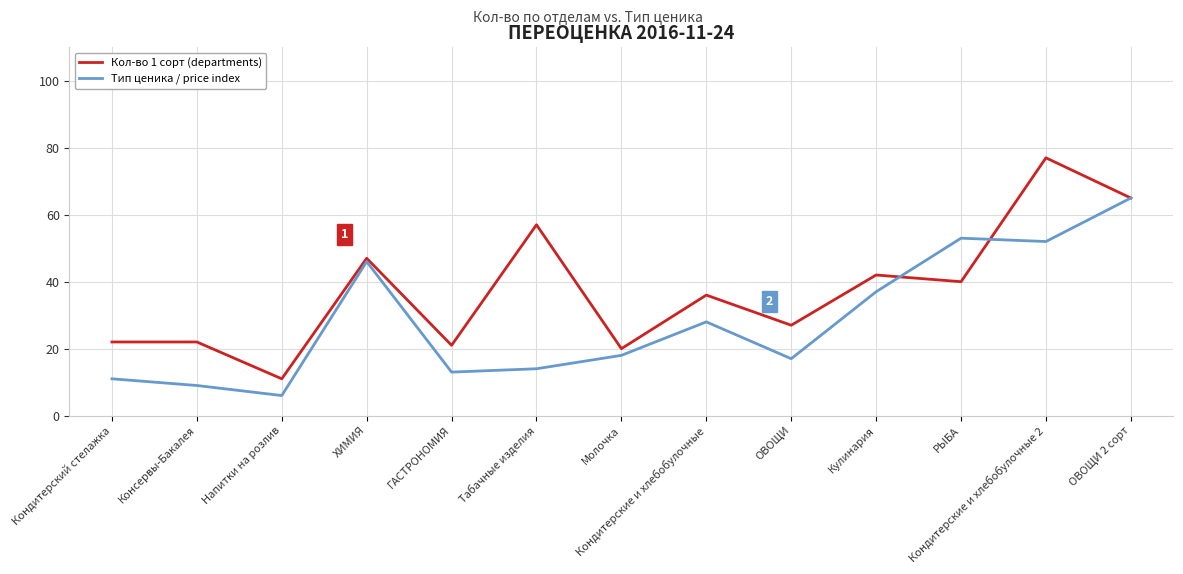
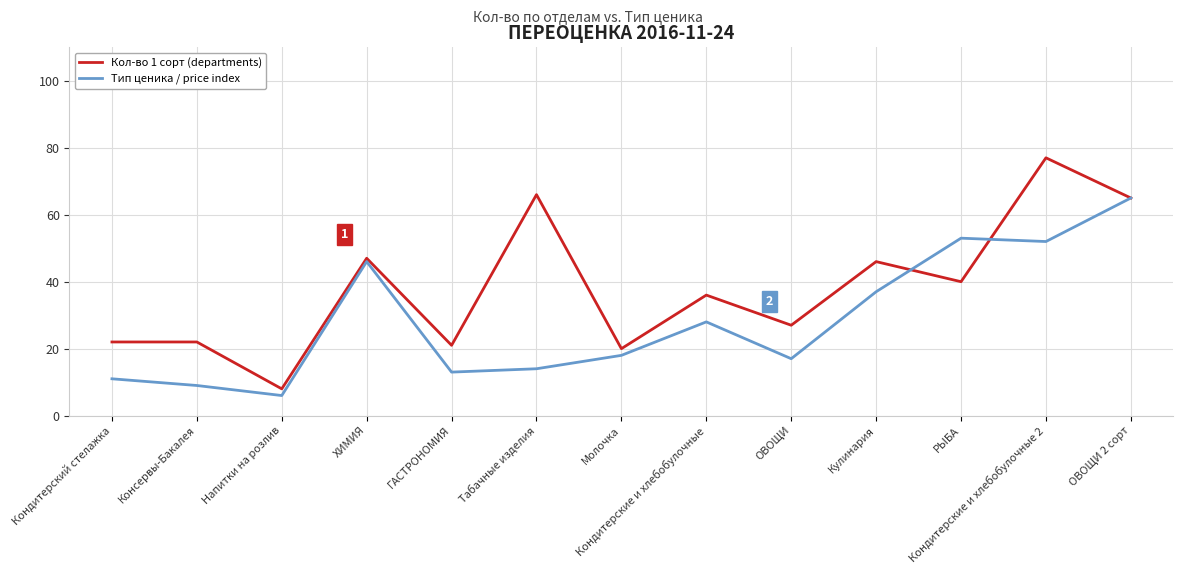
  {
    "Кол-во 1 сорт (departments)": {
      "Кондитерский стелажка": 22,
      "Консервы-Бакалея": 22,
-     "Напитки на розлив": 11,
+     "Напитки на розлив": 8,
      "ГАСТРОНОМИЯ": 21,
-     "Табачные изделия": 57,
+     "Табачные изделия": 66,
      "Молочка": 20,
      "Кондитерские и хлебобулочные": 36,
-     "Кулинария": 42,
+     "Кулинария": 46,
      "РЫБА": 40,
      "Кондитерские и хлебобулочные 2": 77
    },
    "Тип ценика / price index": {
      "Кондитерский стелажка": 11,
      "Консервы-Бакалея": 9,
      "Напитки на розлив": 6,
      "ХИМИЯ": 46,
      "ГАСТРОНОМИЯ": 13,
      "Табачные изделия": 14,
      "Молочка": 18,
      "Кондитерские и хлебобулочные": 28,
      "ОВОЩИ": 17,
      "Кулинария": 37,
      "РЫБА": 53,
      "Кондитерские и хлебобулочные 2": 52
    }
  }
